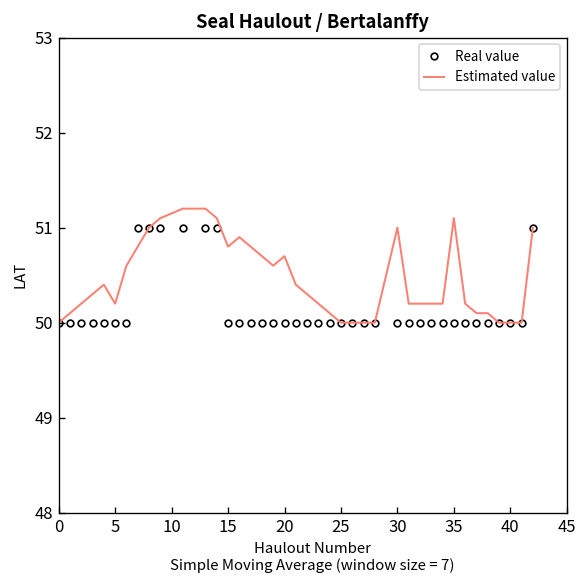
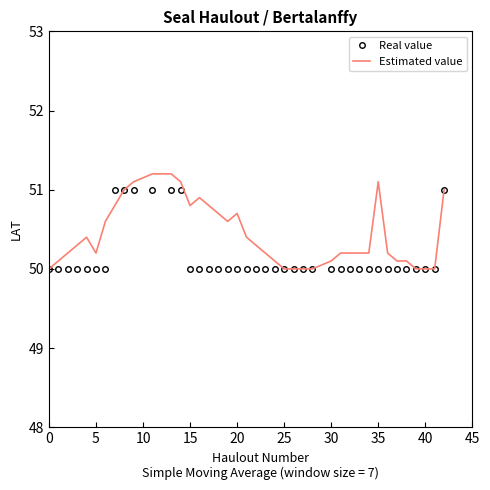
  {
    "Real value": {
      "5": 50.0,
      "15": 50.0,
      "20": 50.0,
      "30": 50.0,
      "35": 50.0
    },
    "Estimated value": {
      "5": 50.2,
      "15": 50.8,
      "20": 50.7,
-     "30": 51.0,
+     "30": 50.1,
      "35": 51.1
    }
  }
